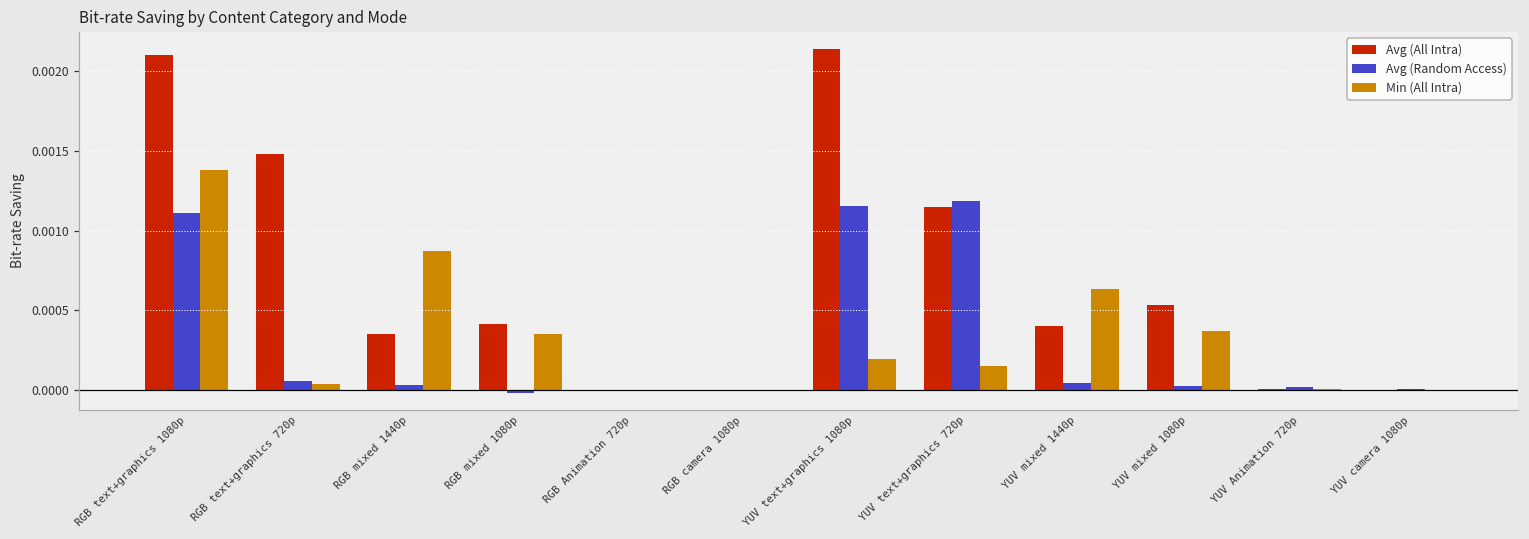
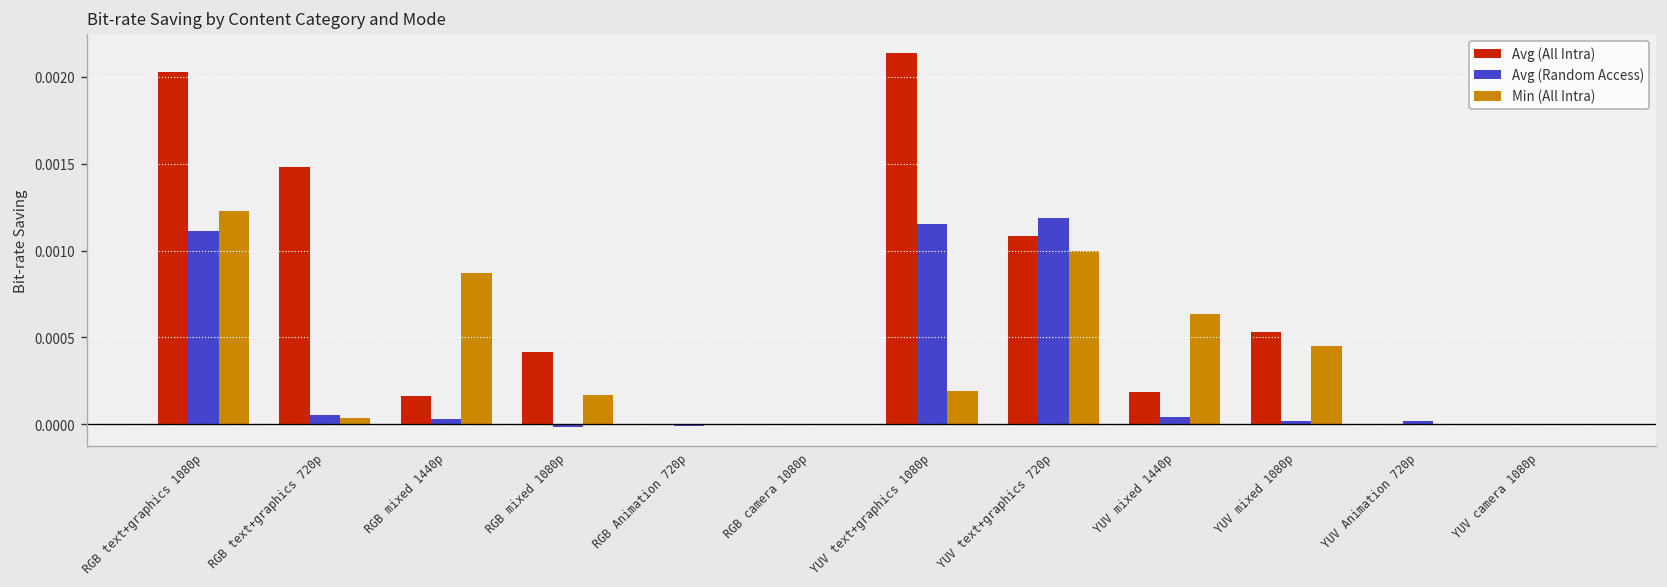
  {
    "Avg (All Intra)": {
-     "RGB text+graphics 1080p": 0.00210,
+     "RGB text+graphics 1080p": 0.00203,
      "RGB text+graphics 720p": 0.00148,
-     "RGB mixed 1440p": 0.00035,
+     "RGB mixed 1440p": 0.00017,
      "RGB mixed 1080p": 0.00041,
      "YUV text+graphics 1080p": 0.00214,
-     "YUV text+graphics 720p": 0.00115,
-     "YUV mixed 1440p": 0.00040,
+     "YUV text+graphics 720p": 0.00109,
+     "YUV mixed 1440p": 0.00019,
      "YUV mixed 1080p": 0.00053
    },
    "Avg (Random Access)": {
      "RGB text+graphics 1080p": 0.00111,
      "RGB text+graphics 720p": 0.00005,
      "RGB mixed 1440p": 0.00003,
      "RGB mixed 1080p": -0.00002,
      "YUV text+graphics 1080p": 0.00115,
      "YUV text+graphics 720p": 0.00119,
      "YUV mixed 1440p": 0.00004,
      "YUV mixed 1080p": 0.00002,
      "YUV Animation 720p": 0.00002
    },
    "Min (All Intra)": {
-     "RGB text+graphics 1080p": 0.00138,
+     "RGB text+graphics 1080p": 0.00123,
      "RGB text+graphics 720p": 0.00003,
      "RGB mixed 1440p": 0.00087,
-     "RGB mixed 1080p": 0.00035,
+     "RGB mixed 1080p": 0.00017,
      "YUV text+graphics 1080p": 0.00019,
-     "YUV text+graphics 720p": 0.00015,
+     "YUV text+graphics 720p": 0.00100,
      "YUV mixed 1440p": 0.00063,
-     "YUV mixed 1080p": 0.00037
+     "YUV mixed 1080p": 0.00045
    }
  }
